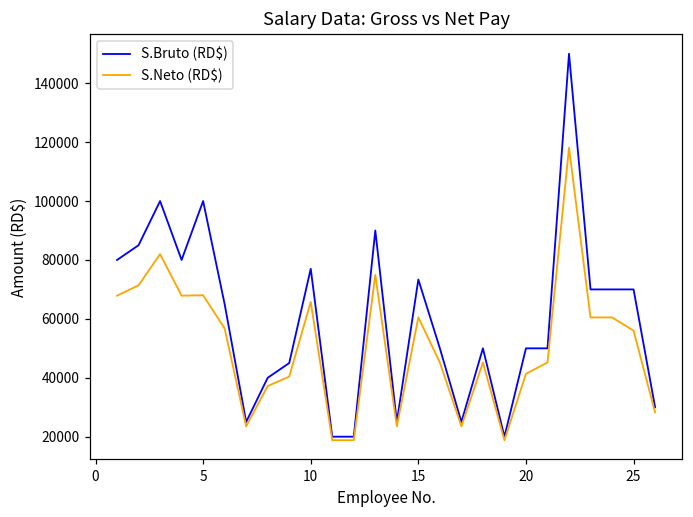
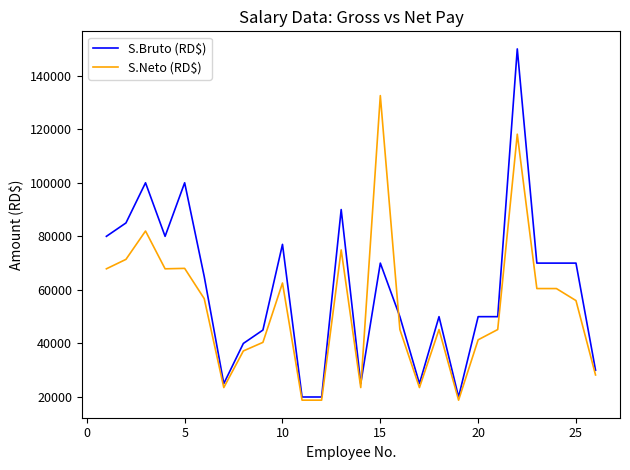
  {
    "S.Bruto (RD$)": {
      "5": 100000,
      "10": 77000,
-     "15": 73000,
+     "15": 70000,
      "20": 50000,
      "25": 70000
    },
    "S.Neto (RD$)": {
      "5": 68000,
-     "10": 66000,
-     "15": 60000,
+     "10": 63000,
+     "15": 133000,
      "20": 41000,
      "25": 56000
    }
  }
